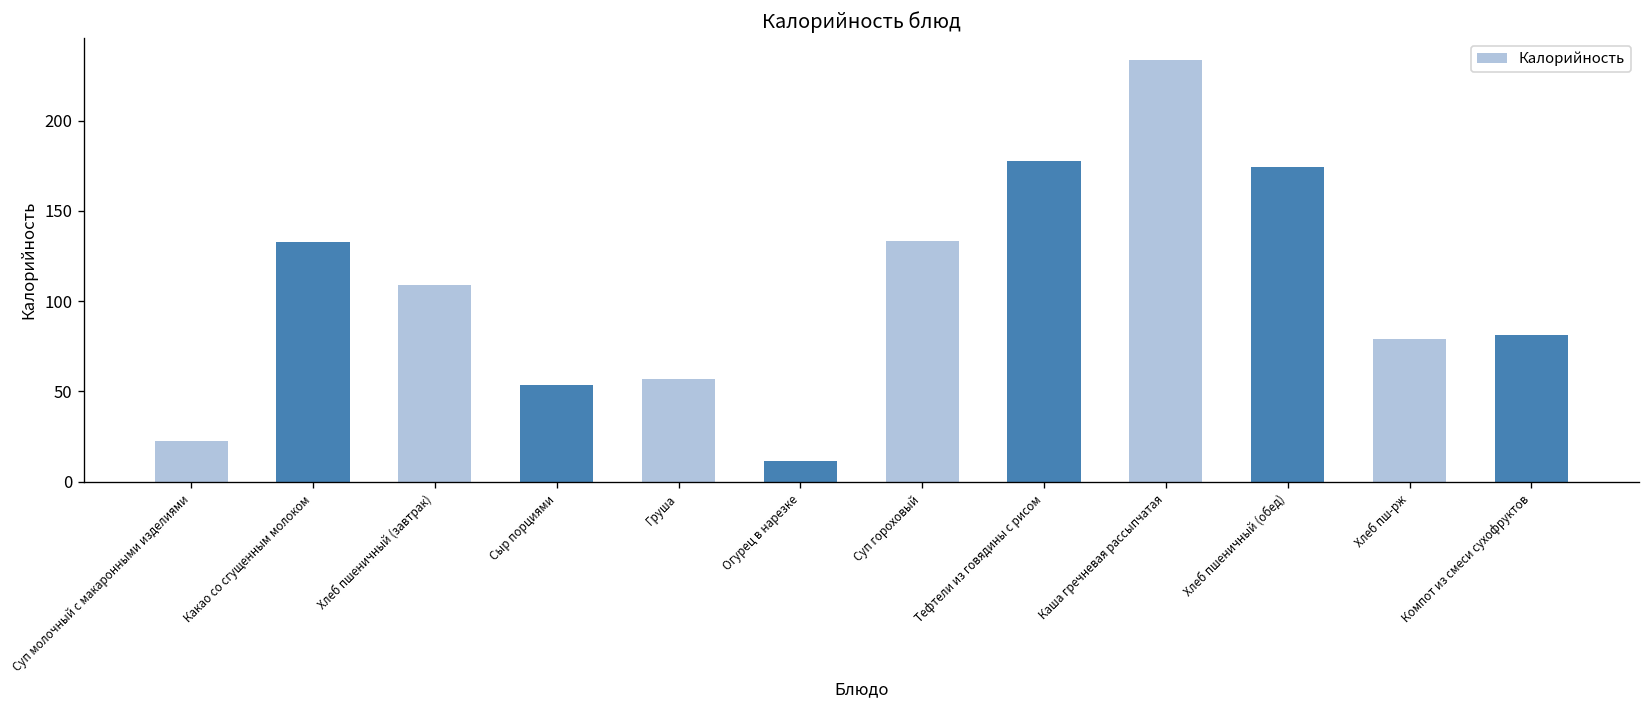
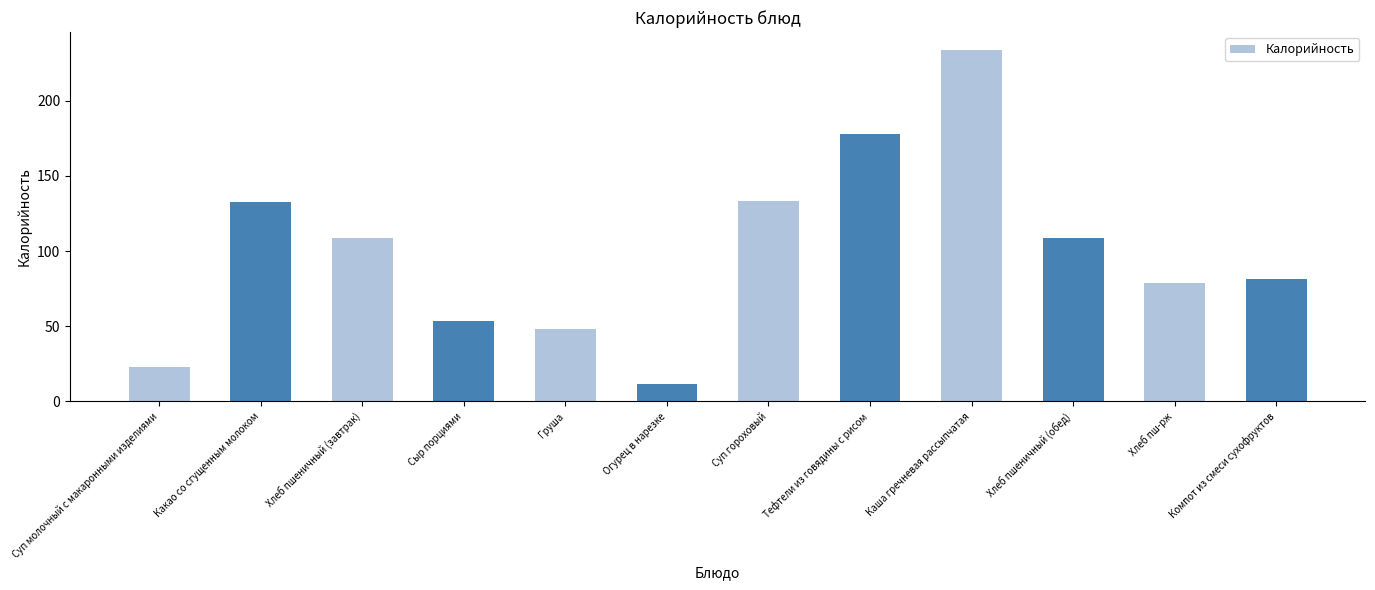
  {
    "Суп молочный с макаронными изделиями": 23,
    "Какао со сгущенным молоком": 133,
    "Хлеб пшеничный (завтрак)": 109,
    "Сыр порциями": 54,
-   "Груша": 57,
+   "Груша": 48,
    "Огурец в нарезке": 12,
    "Суп гороховый": 133,
    "Тефтели из говядины с рисом": 178,
    "Каша гречневая рассыпчатая": 234,
-   "Хлеб пшеничный (обед)": 174,
+   "Хлеб пшеничный (обед)": 109,
    "Хлеб пш-рж": 79,
    "Компот из смеси сухофруктов": 81
  }
